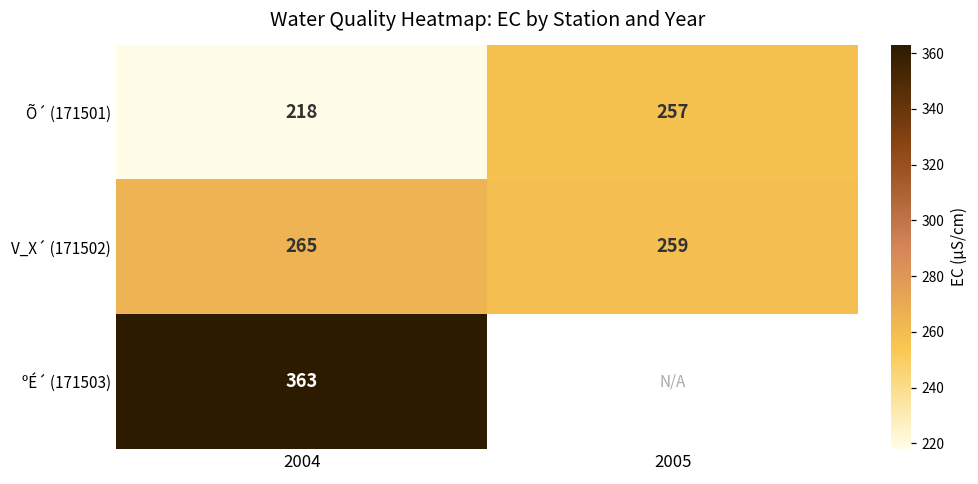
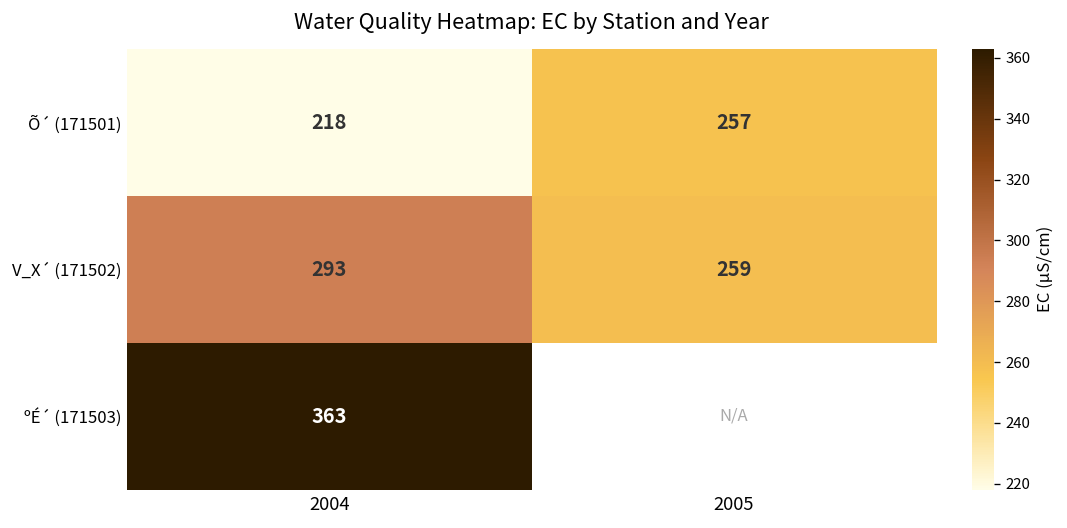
  {
    "Õ´ (171501)": {
      "2004": 218,
      "2005": 257
    },
    "V_X´ (171502)": {
-     "2004": 265,
+     "2004": 293,
      "2005": 259
    },
    "ºÉ´ (171503)": {
      "2004": 363
    }
  }
